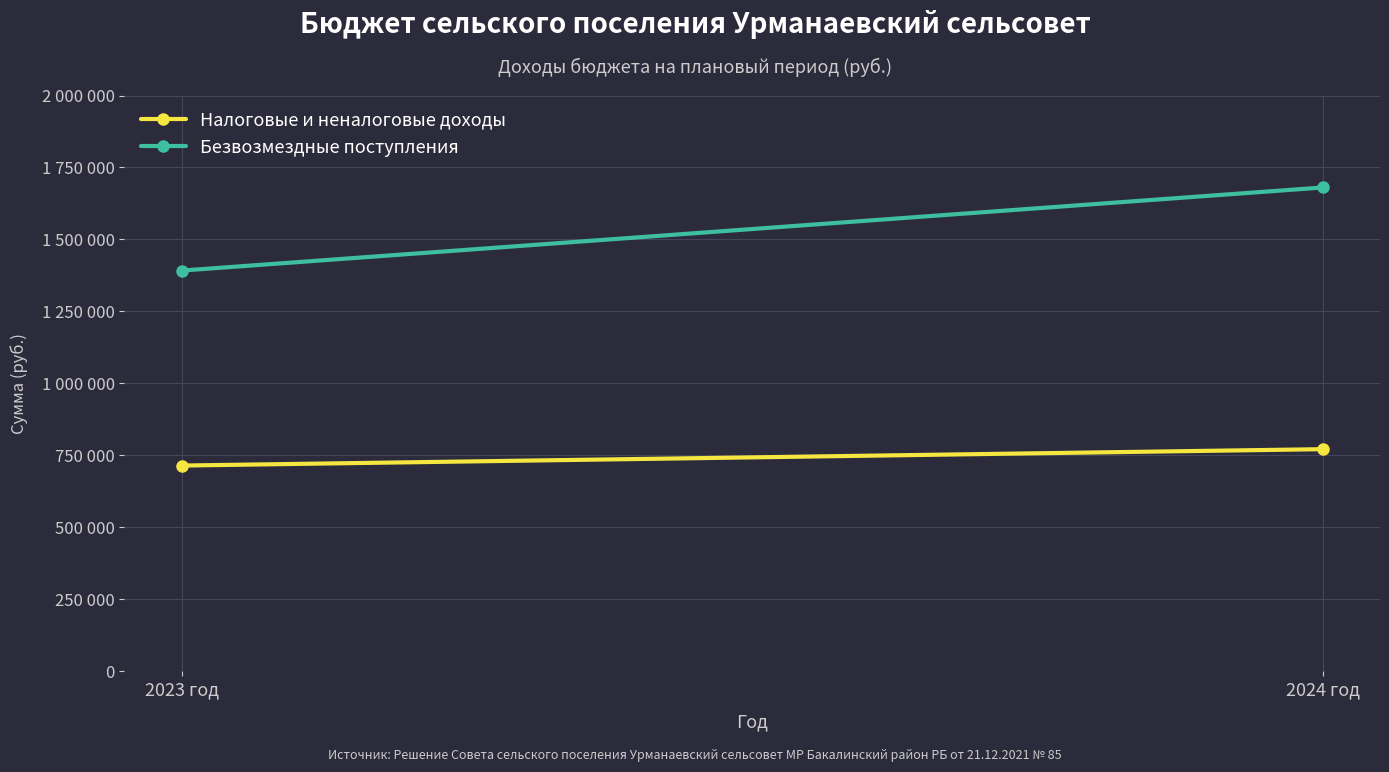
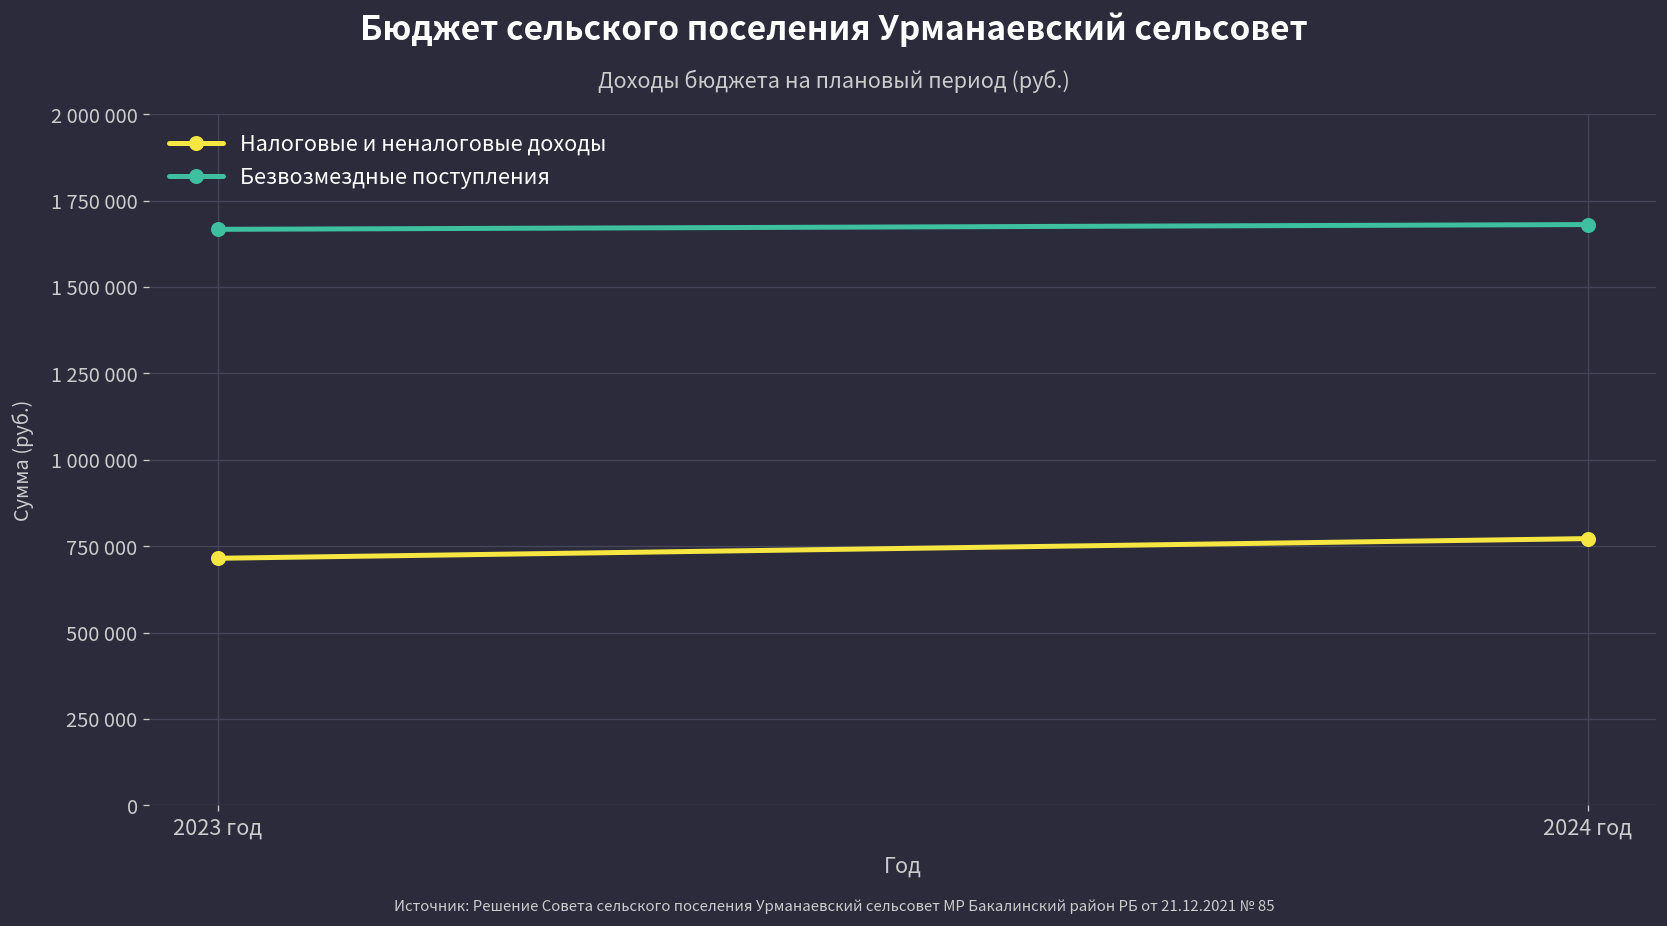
  {
    "Налоговые и неналоговые доходы": {
      "2023 год": 710000,
      "2024 год": 770000
    },
    "Безвозмездные поступления": {
-     "2023 год": 1390000,
+     "2023 год": 1670000,
      "2024 год": 1680000
    }
  }
